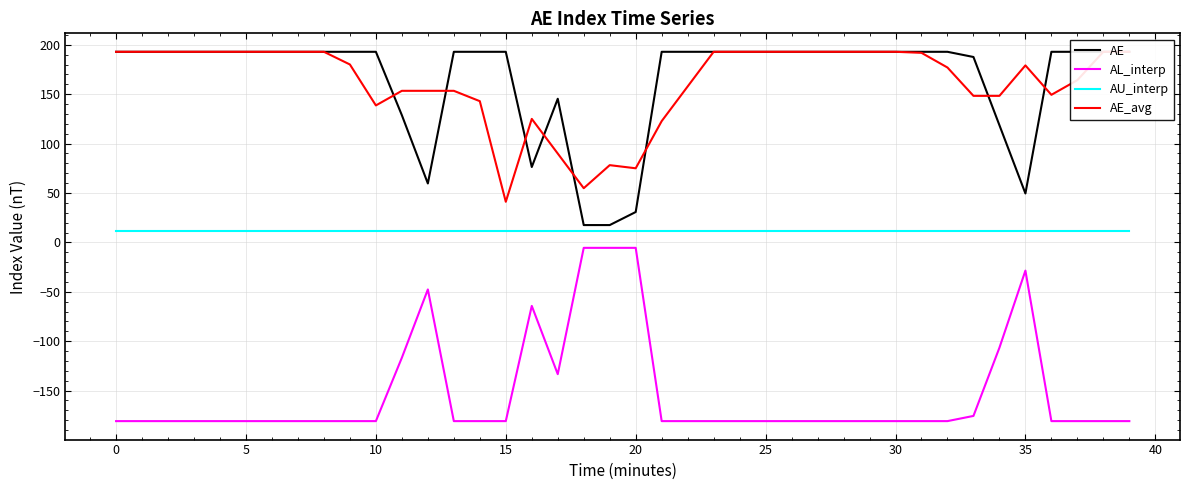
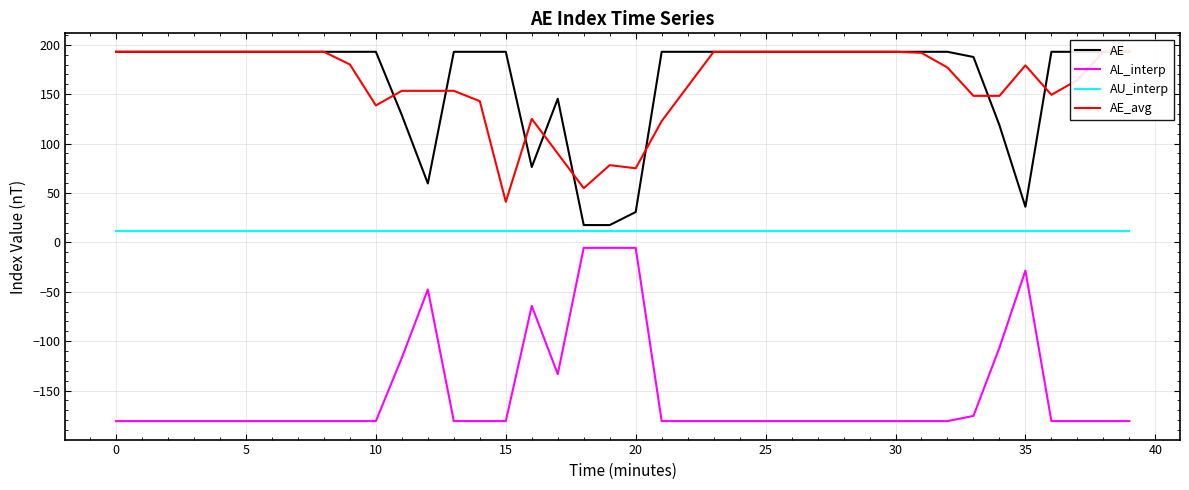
  {
    "AE": {
      "10": 190,
      "15": 190,
      "20": 30,
-     "35": 50
+     "35": 40
    },
    "AL_interp": {
      "0": -180,
      "5": -180,
      "10": -180,
      "15": -180,
      "20": -10,
      "25": -180,
      "30": -180,
      "35": -30
    },
    "AU_interp": {
      "0": 10,
      "5": 10,
      "10": 10,
      "15": 10,
      "20": 10,
      "25": 10,
      "30": 10,
      "35": 10
    },
    "AE_avg": {
      "10": 140,
      "15": 40,
      "20": 80,
      "35": 180
    }
  }
